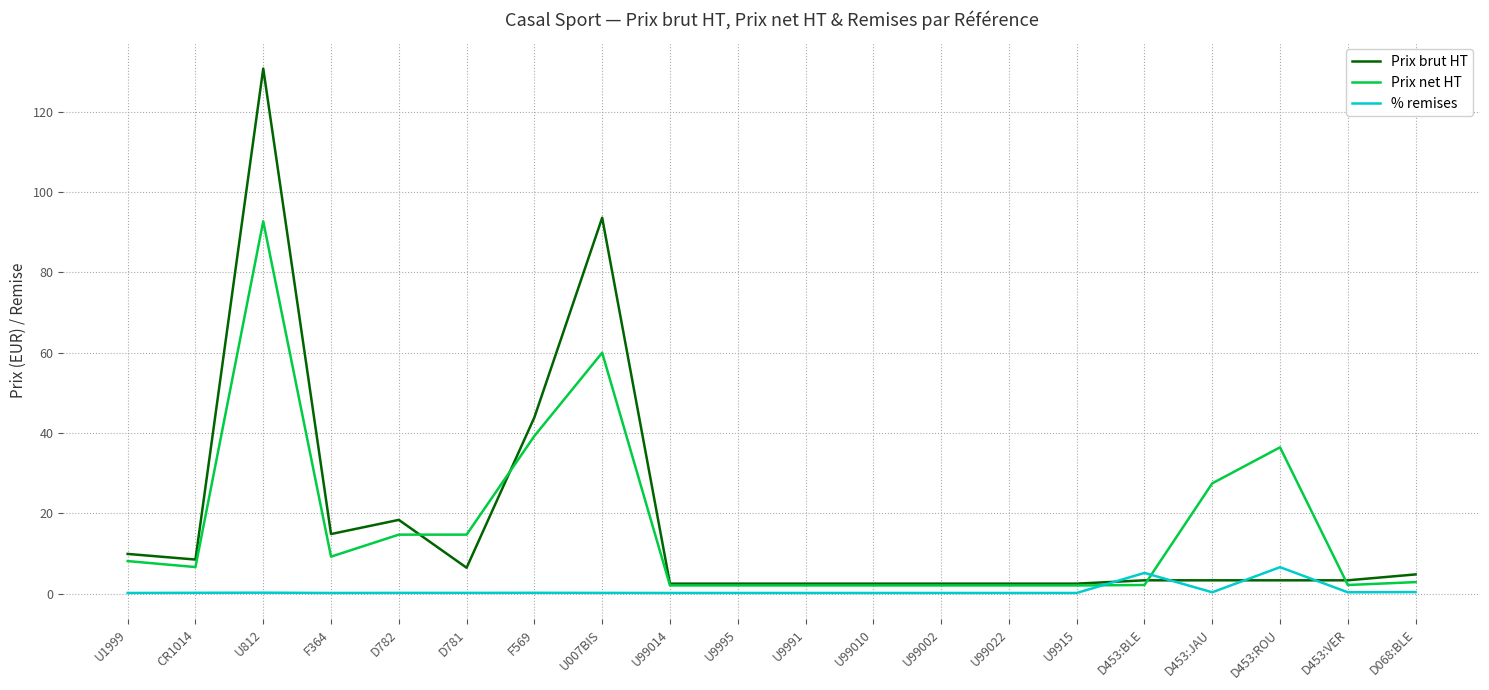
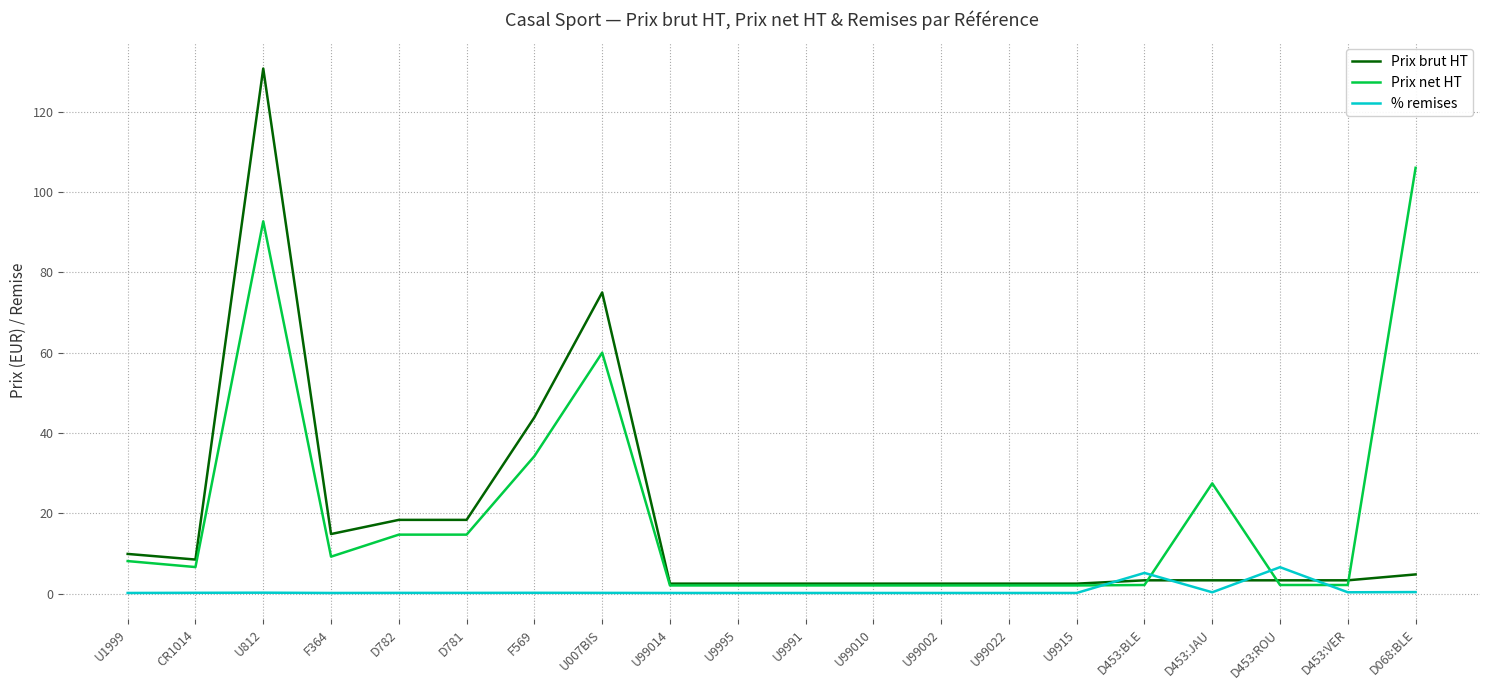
  {
    "Prix brut HT": {
      "U1999": 10,
      "CR1014": 9,
      "U812": 131,
      "F364": 15,
      "D782": 18,
-     "D781": 6,
+     "D781": 18,
      "F569": 44,
-     "U007BIS": 94,
+     "U007BIS": 75,
      "D453:BLE": 3,
      "D453:JAU": 3,
      "D453:ROU": 3,
      "D453:VER": 3,
      "D068:BLE": 5
    },
    "Prix net HT": {
      "U1999": 8,
      "CR1014": 7,
      "U812": 93,
      "F364": 9,
      "D782": 15,
      "D781": 15,
-     "F569": 39,
+     "F569": 34,
      "U007BIS": 60,
      "D453:BLE": 2,
      "D453:JAU": 27,
-     "D453:ROU": 36,
+     "D453:ROU": 2,
      "D453:VER": 2,
-     "D068:BLE": 3
+     "D068:BLE": 106
    },
    "% remises": {
      "U1999": 0,
      "CR1014": 0,
      "U812": 0,
      "F364": 0,
      "D782": 0,
      "D781": 0,
      "F569": 0,
      "U007BIS": 0,
      "U99014": 0,
      "U9995": 0,
      "U9991": 0,
      "U99010": 0,
      "U99002": 0,
      "U99022": 0,
      "U9915": 0,
      "D453:BLE": 5,
      "D453:JAU": 0,
      "D453:ROU": 7,
      "D453:VER": 0,
      "D068:BLE": 0
    }
  }
